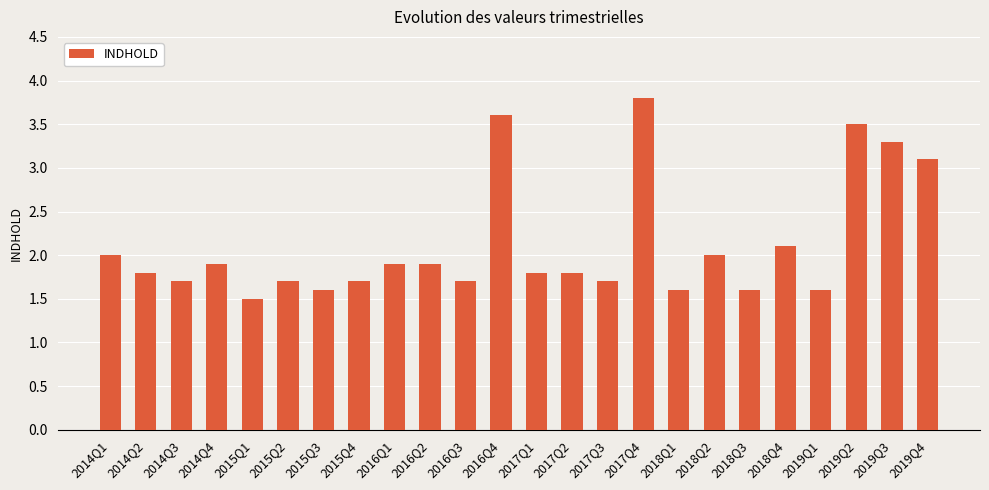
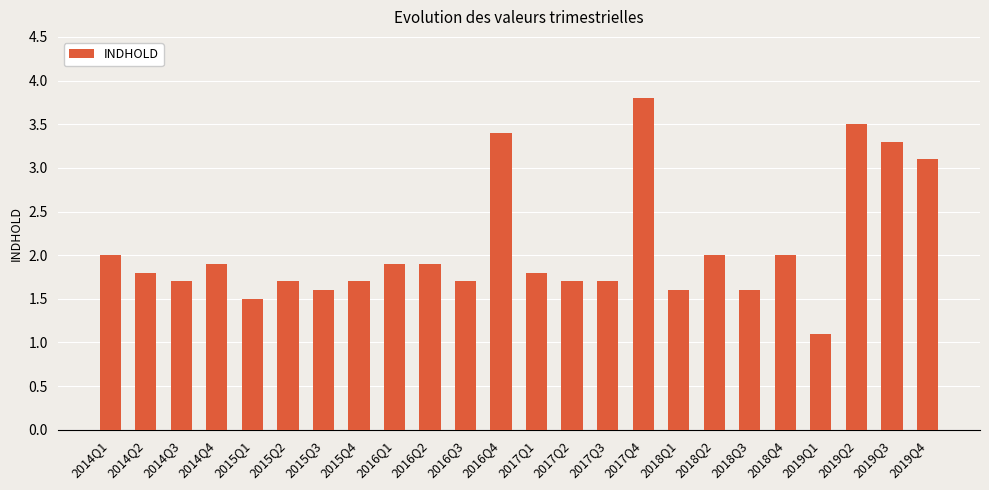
  {
    "2014Q1": 2.0,
    "2014Q2": 1.8,
    "2014Q3": 1.7,
    "2014Q4": 1.9,
    "2015Q1": 1.5,
    "2015Q2": 1.7,
    "2015Q3": 1.6,
    "2015Q4": 1.7,
    "2016Q1": 1.9,
    "2016Q2": 1.9,
    "2016Q3": 1.7,
-   "2016Q4": 3.6,
+   "2016Q4": 3.4,
    "2017Q1": 1.8,
-   "2017Q2": 1.8,
+   "2017Q2": 1.7,
    "2017Q3": 1.7,
    "2017Q4": 3.8,
    "2018Q1": 1.6,
    "2018Q2": 2.0,
    "2018Q3": 1.6,
-   "2018Q4": 2.1,
-   "2019Q1": 1.6,
+   "2018Q4": 2.0,
+   "2019Q1": 1.1,
    "2019Q2": 3.5,
    "2019Q3": 3.3,
    "2019Q4": 3.1
  }
